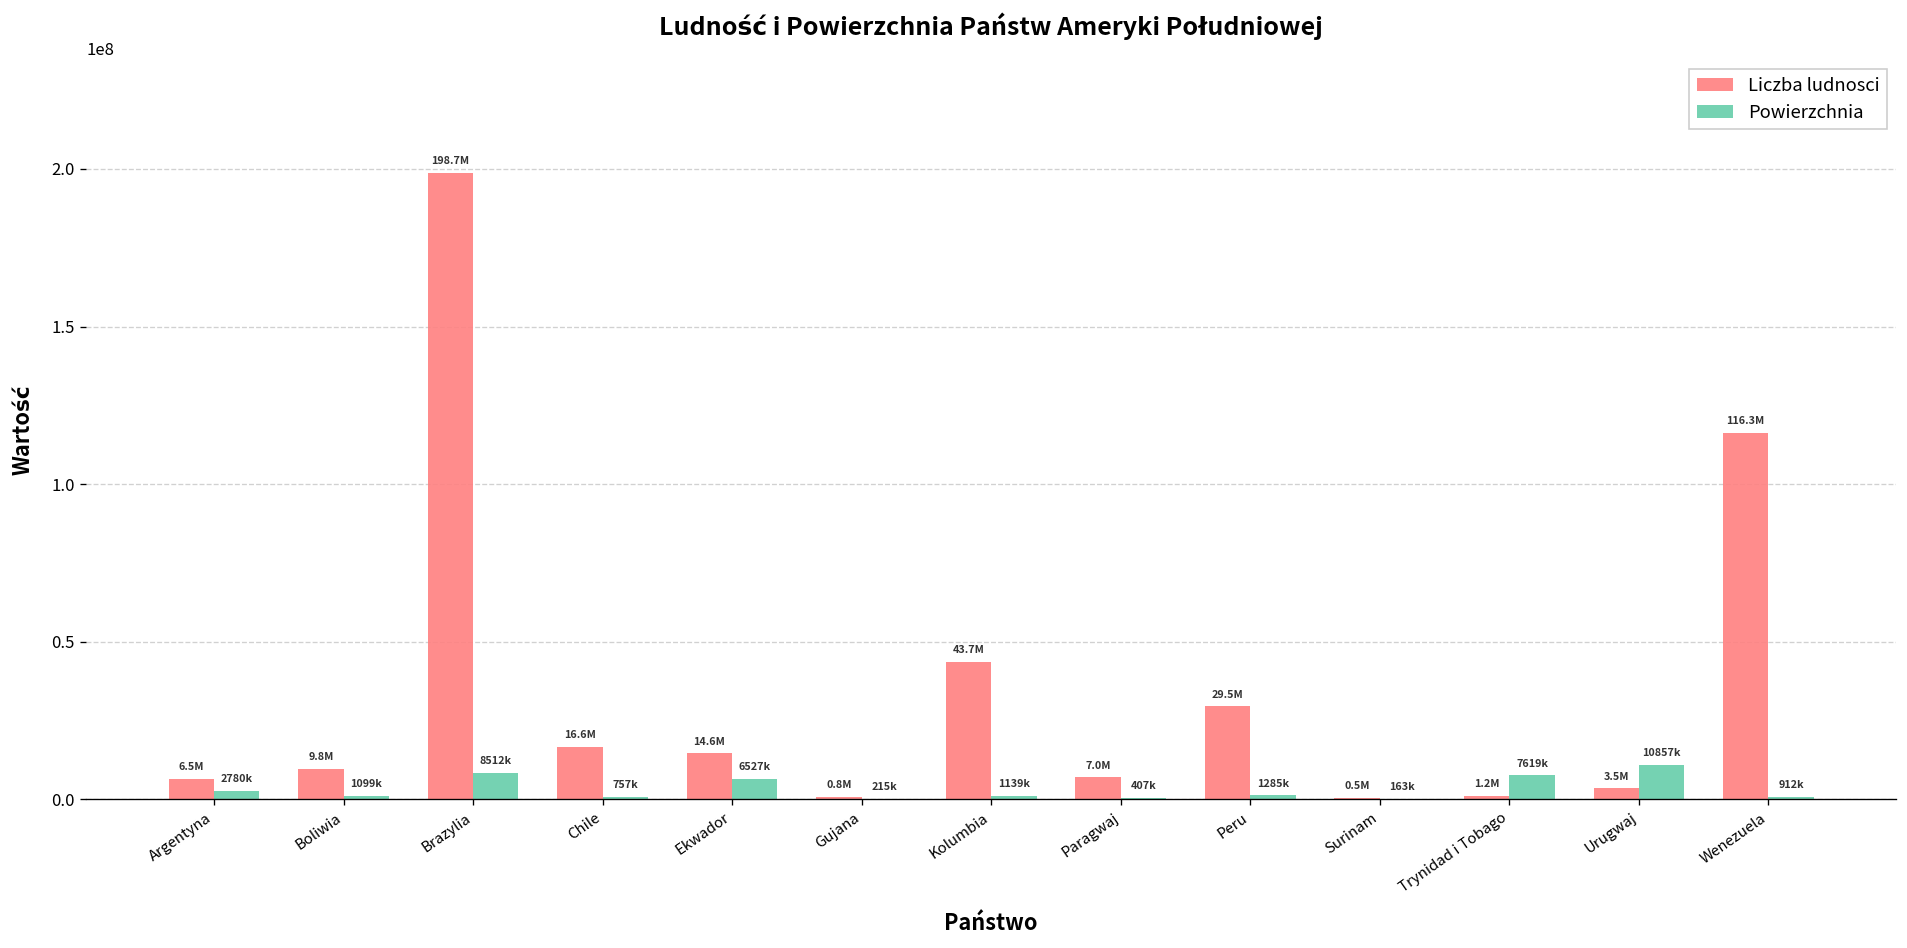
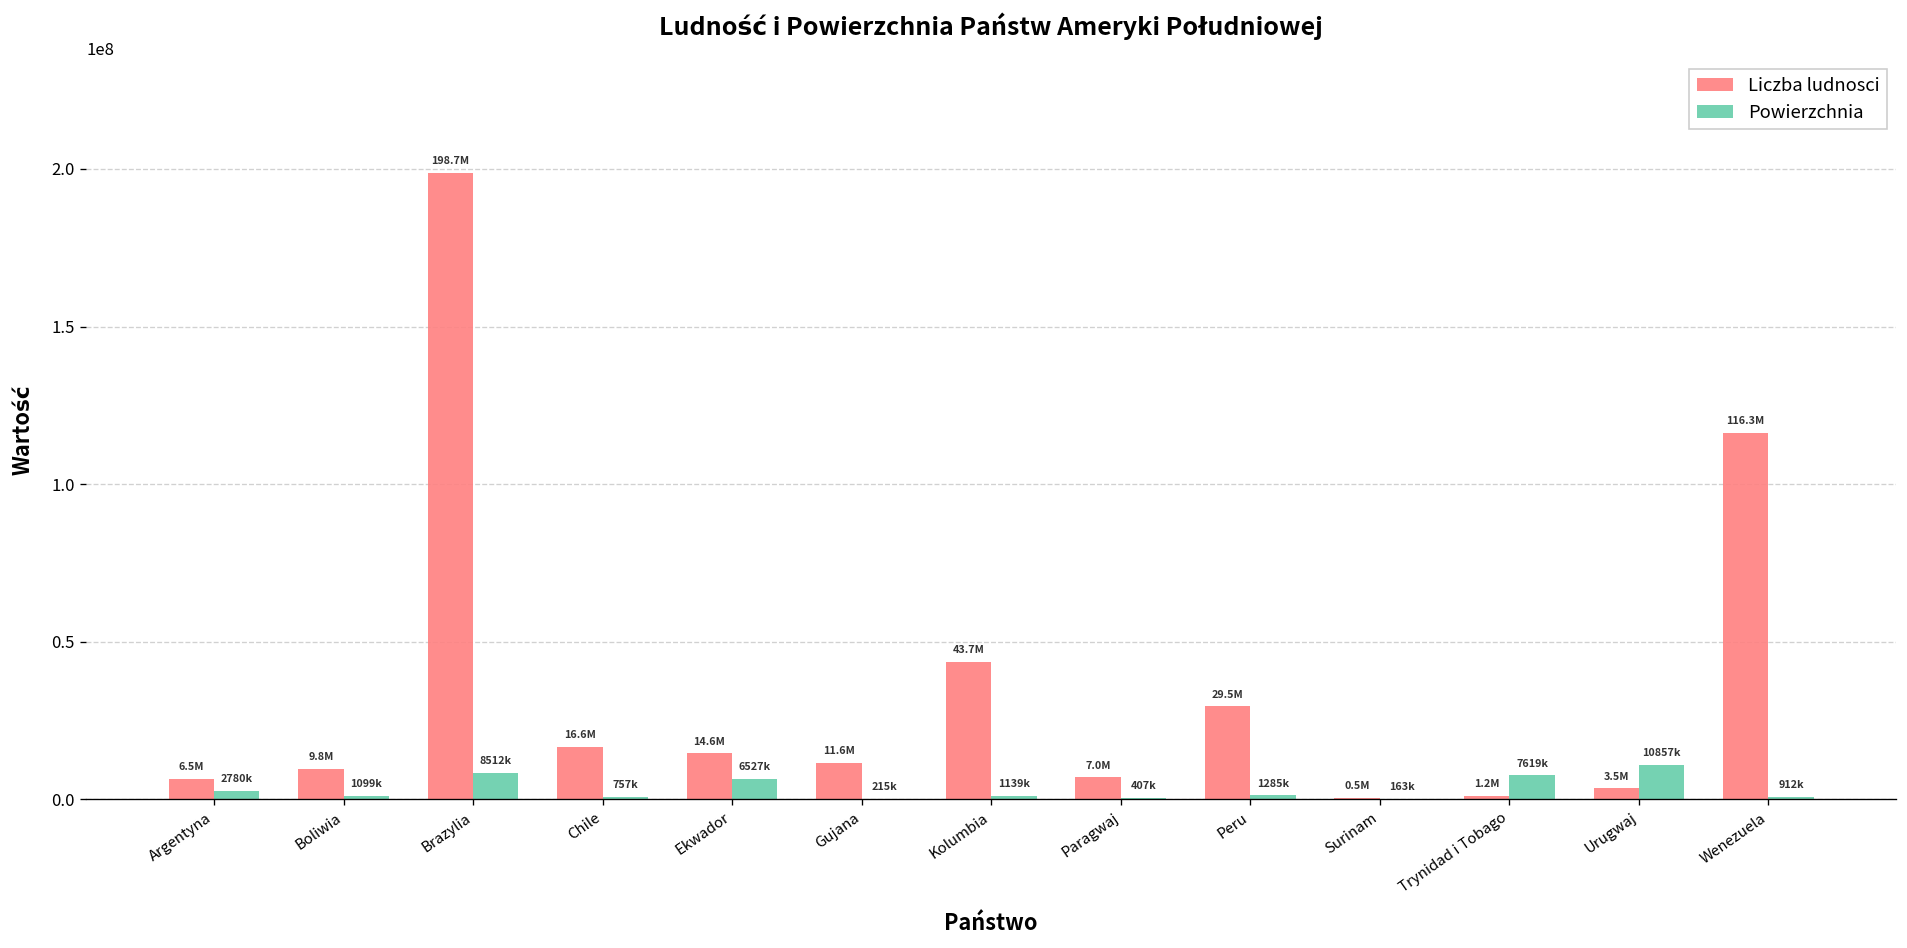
  {
    "Liczba ludnosci": {
      "Argentyna": "6.5M",
      "Boliwia": "9.8M",
      "Brazylia": "198.7M",
      "Chile": "16.6M",
      "Ekwador": "14.6M",
-     "Gujana": "0.8M",
+     "Gujana": "11.6M",
      "Kolumbia": "43.7M",
      "Paragwaj": "7.0M",
      "Peru": "29.5M",
      "Surinam": "0.5M",
      "Trynidad i Tobago": "1.2M",
      "Urugwaj": "3.5M",
      "Wenezuela": "116.3M"
    },
    "Powierzchnia": {
      "Argentyna": "2780k",
      "Boliwia": "1099k",
      "Brazylia": "8512k",
      "Chile": "757k",
      "Ekwador": "6527k",
      "Gujana": "215k",
      "Kolumbia": "1139k",
      "Paragwaj": "407k",
      "Peru": "1285k",
      "Surinam": "163k",
      "Trynidad i Tobago": "7619k",
      "Urugwaj": "10857k",
      "Wenezuela": "912k"
    }
  }
